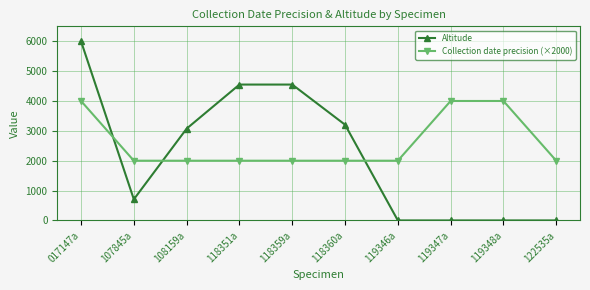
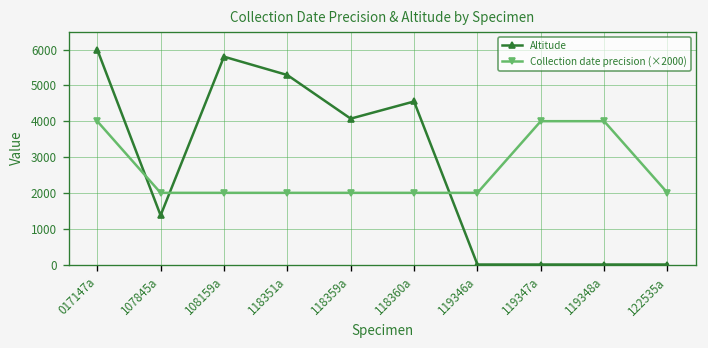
  {
    "Altitude": {
      "017147a": 6000,
-     "107845a": 700,
-     "108159a": 3100,
-     "118351a": 4600,
-     "118359a": 4600,
-     "118360a": 3200,
+     "107845a": 1400,
+     "108159a": 5800,
+     "118351a": 5300,
+     "118359a": 4100,
+     "118360a": 4600,
      "119346a": 0,
      "119347a": 0,
      "119348a": 0,
      "122535a": 0
    },
    "Collection date precision (×2000)": {
      "017147a": 4000,
      "107845a": 2000,
      "108159a": 2000,
      "118351a": 2000,
      "118359a": 2000,
      "118360a": 2000,
      "119346a": 2000,
      "119347a": 4000,
      "119348a": 4000,
      "122535a": 2000
    }
  }
